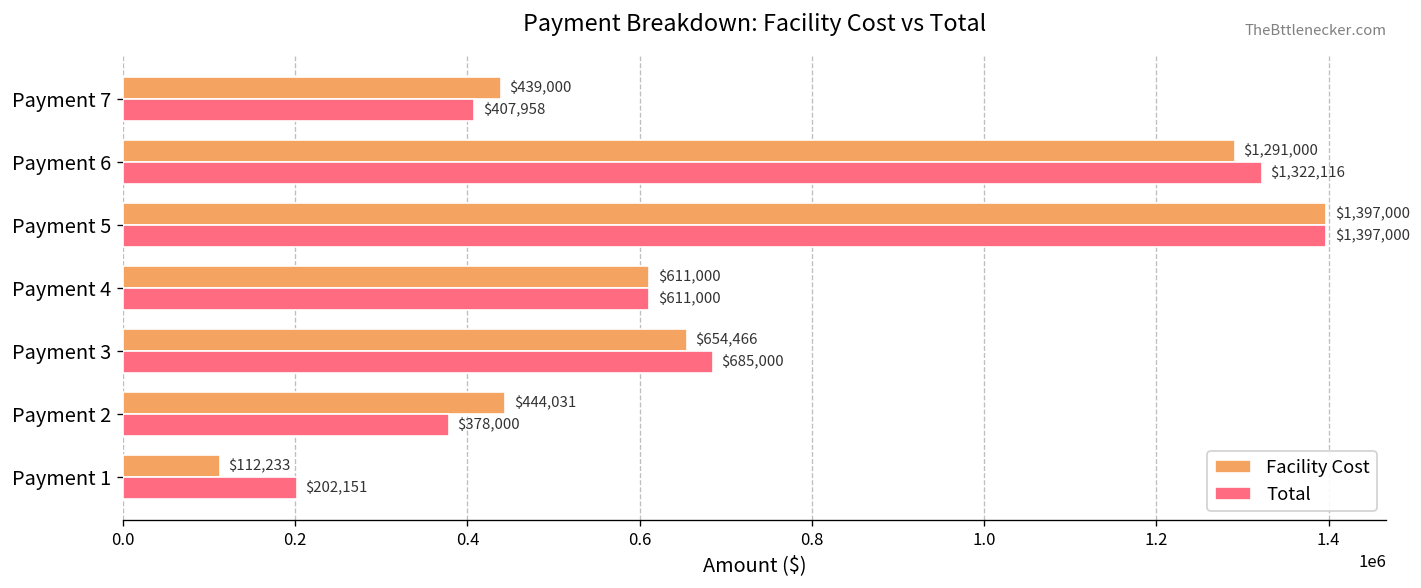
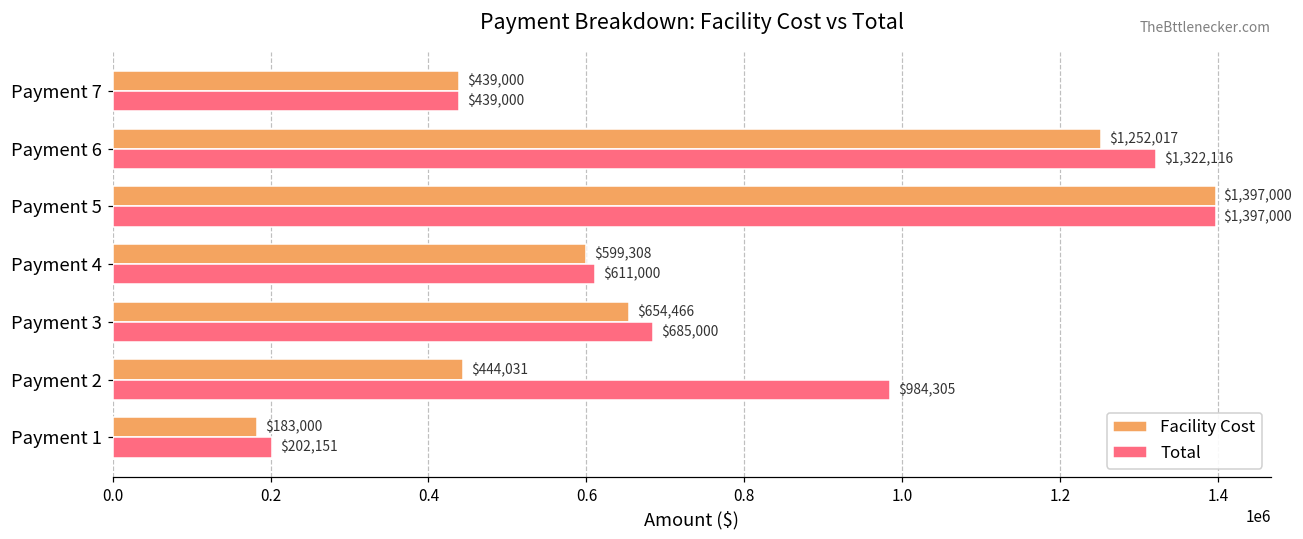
  {
    "Facility Cost": {
      "Payment 7": "$439,000",
-     "Payment 6": "$1,291,000",
+     "Payment 6": "$1,252,017",
      "Payment 5": "$1,397,000",
-     "Payment 4": "$611,000",
+     "Payment 4": "$599,308",
      "Payment 3": "$654,466",
      "Payment 2": "$444,031",
-     "Payment 1": "$112,233"
+     "Payment 1": "$183,000"
    },
    "Total": {
-     "Payment 7": "$407,958",
+     "Payment 7": "$439,000",
      "Payment 6": "$1,322,116",
      "Payment 5": "$1,397,000",
      "Payment 4": "$611,000",
      "Payment 3": "$685,000",
-     "Payment 2": "$378,000",
+     "Payment 2": "$984,305",
      "Payment 1": "$202,151"
    }
  }
